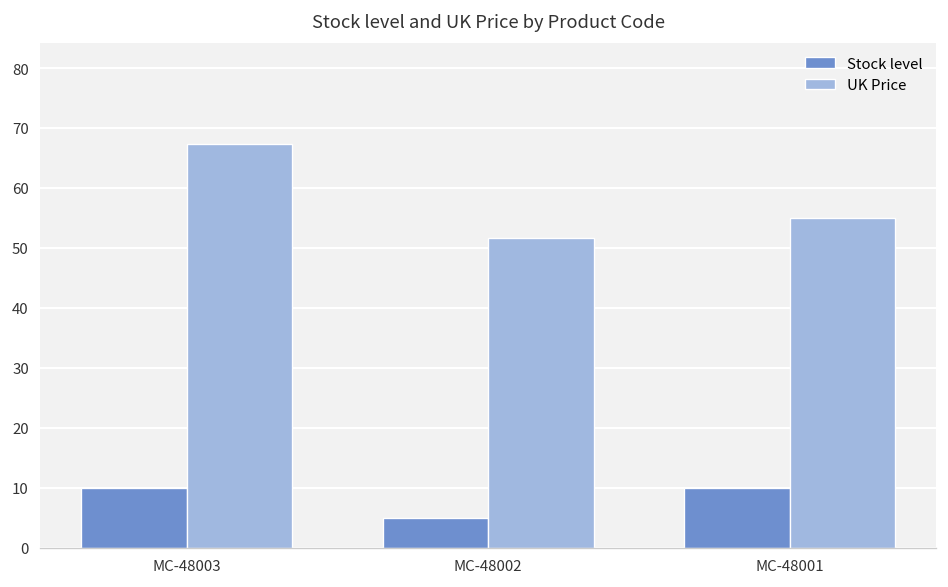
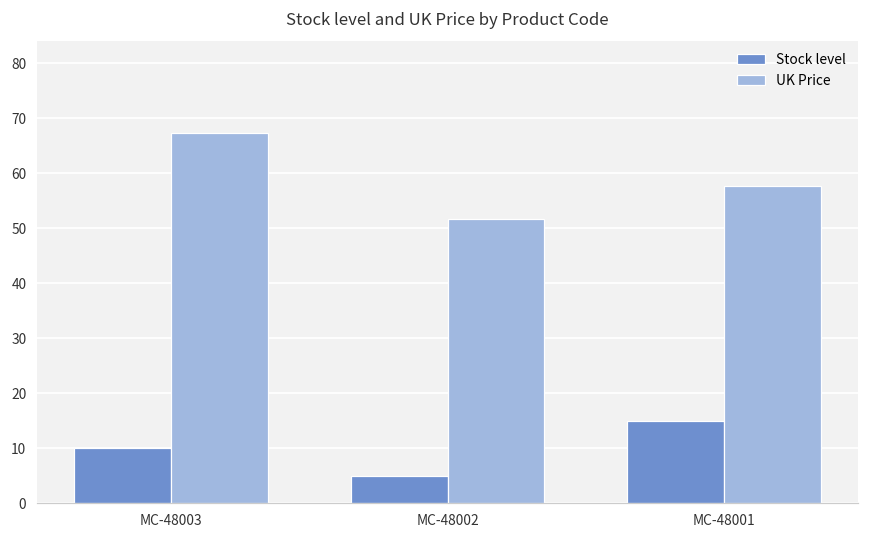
  {
    "Stock level": {
      "MC-48003": 10,
      "MC-48002": 5,
-     "MC-48001": 10
+     "MC-48001": 15
    },
    "UK Price": {
      "MC-48003": 67,
      "MC-48002": 52,
-     "MC-48001": 55
+     "MC-48001": 58
    }
  }
